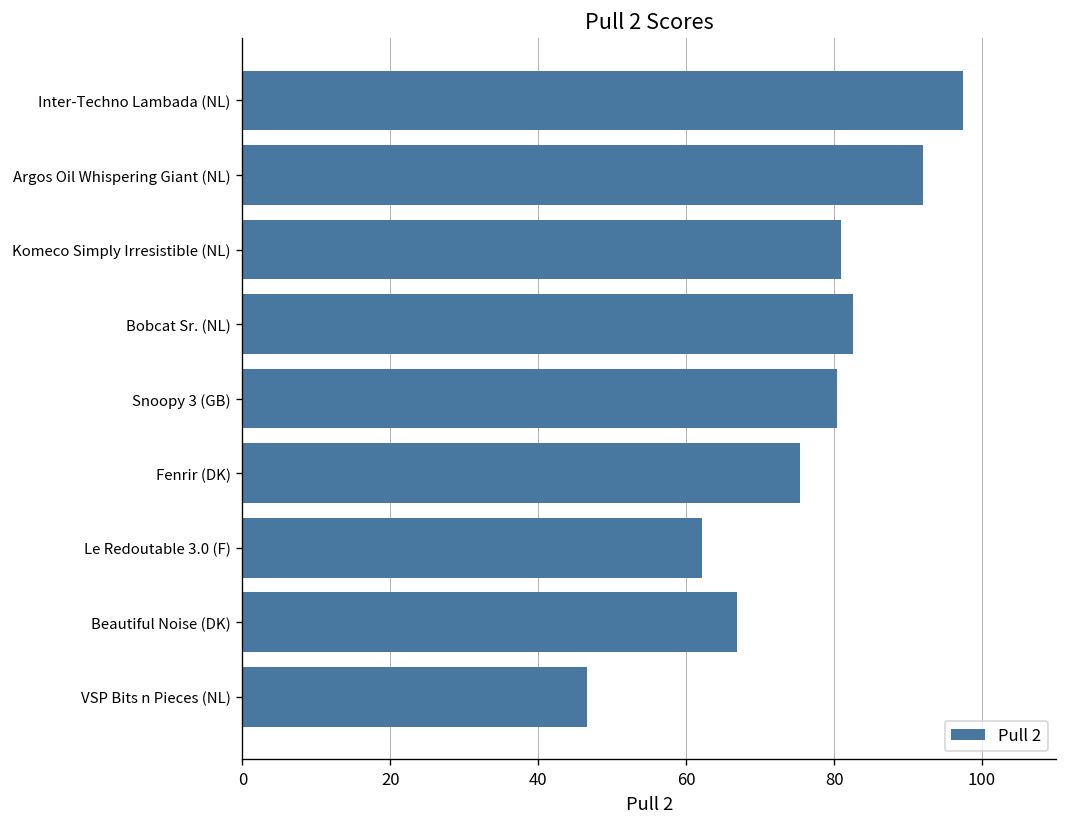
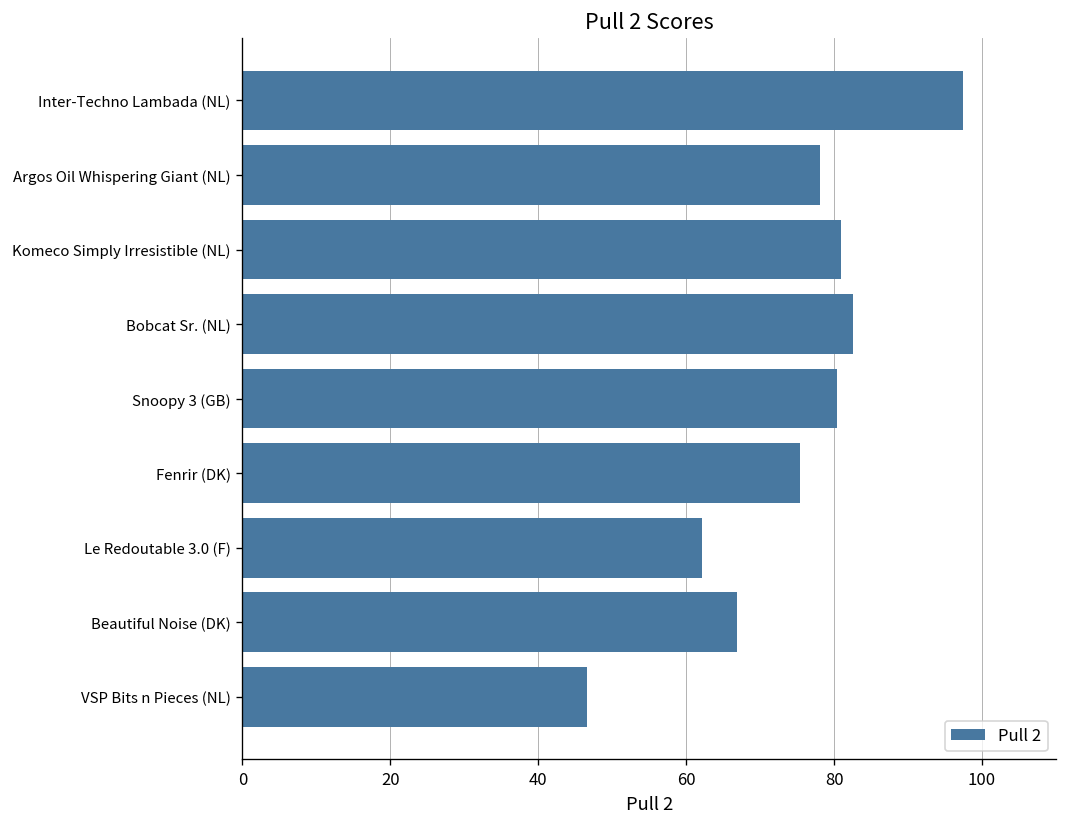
  {
    "Inter-Techno Lambada (NL)": 97,
-   "Argos Oil Whispering Giant (NL)": 92,
+   "Argos Oil Whispering Giant (NL)": 78,
    "Komeco Simply Irresistible (NL)": 81,
    "Bobcat Sr. (NL)": 83,
    "Snoopy 3 (GB)": 80,
    "Fenrir (DK)": 75,
    "Le Redoutable 3.0 (F)": 62,
    "Beautiful Noise (DK)": 67,
    "VSP Bits n Pieces (NL)": 47
  }
